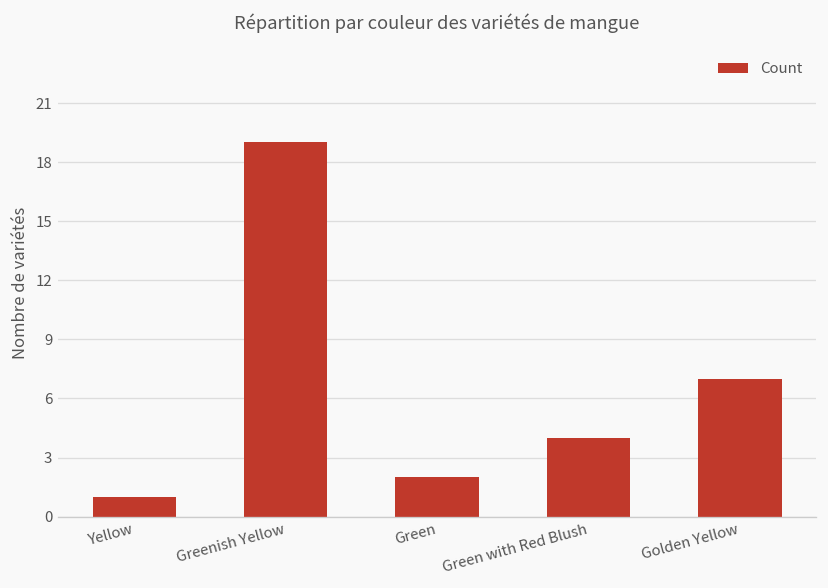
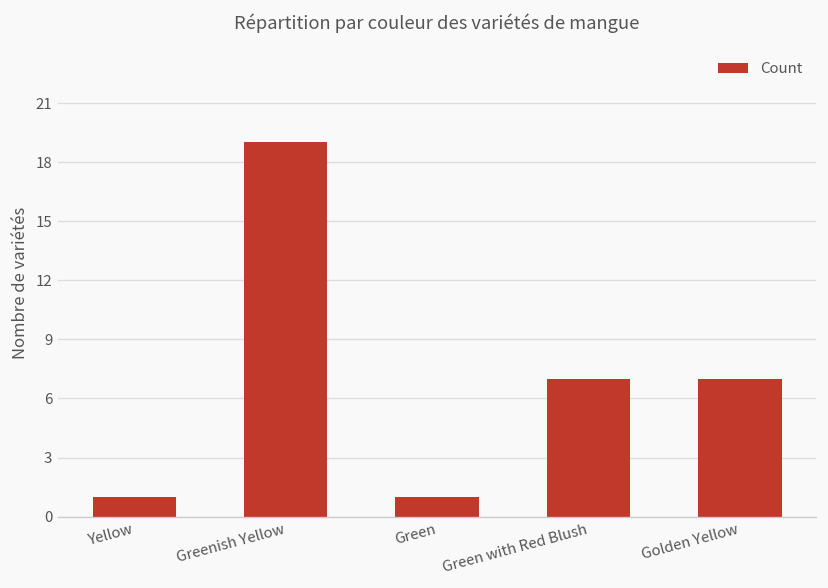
  {
    "Yellow": 1,
    "Greenish Yellow": 19,
-   "Green": 2,
-   "Green with Red Blush": 4,
+   "Green": 1,
+   "Green with Red Blush": 7,
    "Golden Yellow": 7
  }
